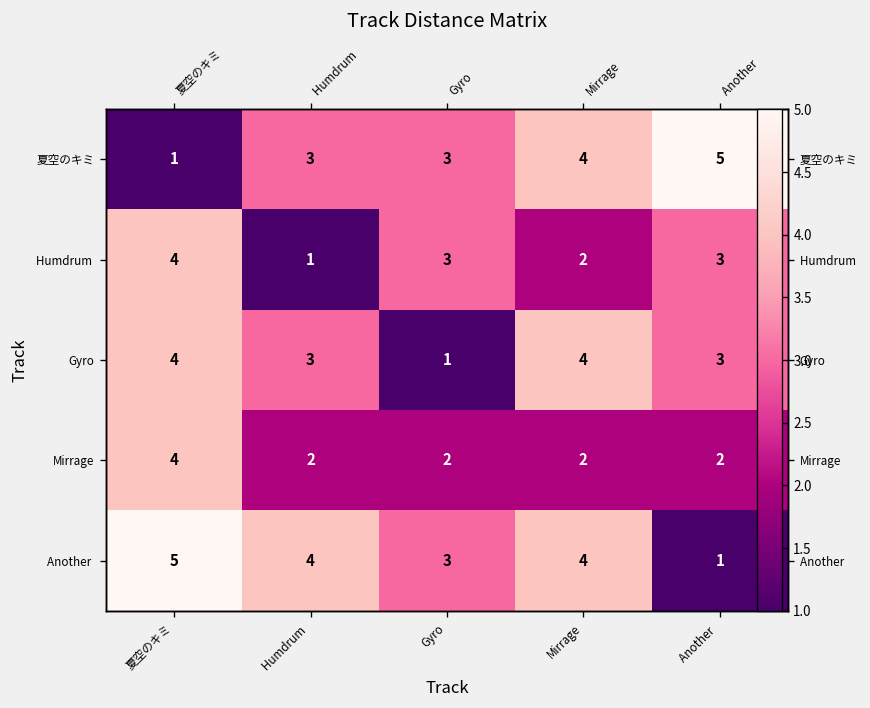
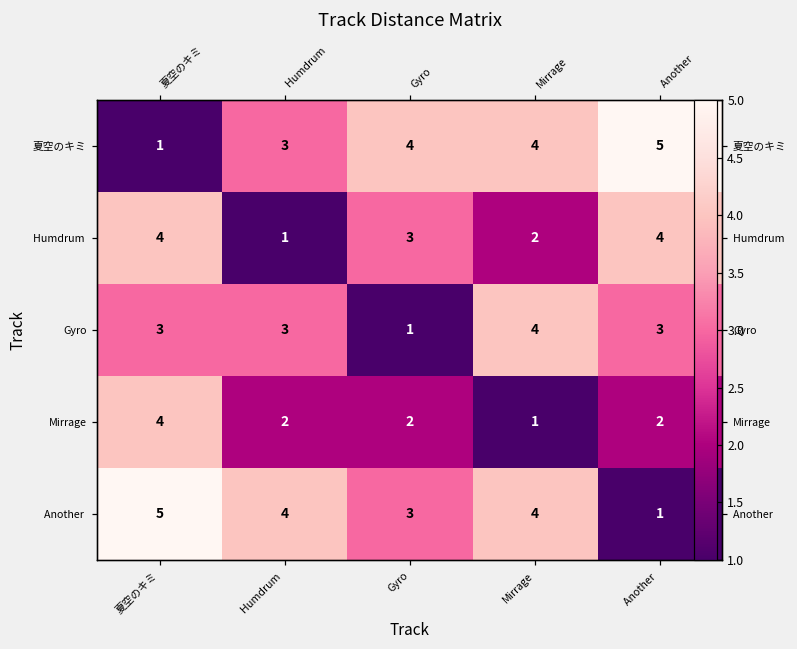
  {
    "夏空のキミ": {
      "夏空のキミ": 1,
      "Humdrum": 3,
-     "Gyro": 3,
+     "Gyro": 4,
      "Mirrage": 4,
      "Another": 5
    },
    "Humdrum": {
      "夏空のキミ": 4,
      "Humdrum": 1,
      "Gyro": 3,
      "Mirrage": 2,
-     "Another": 3
+     "Another": 4
    },
    "Gyro": {
-     "夏空のキミ": 4,
+     "夏空のキミ": 3,
      "Humdrum": 3,
      "Gyro": 1,
      "Mirrage": 4,
      "Another": 3
    },
    "Mirrage": {
      "夏空のキミ": 4,
      "Humdrum": 2,
      "Gyro": 2,
-     "Mirrage": 2,
+     "Mirrage": 1,
      "Another": 2
    },
    "Another": {
      "夏空のキミ": 5,
      "Humdrum": 4,
      "Gyro": 3,
      "Mirrage": 4,
      "Another": 1
    }
  }
